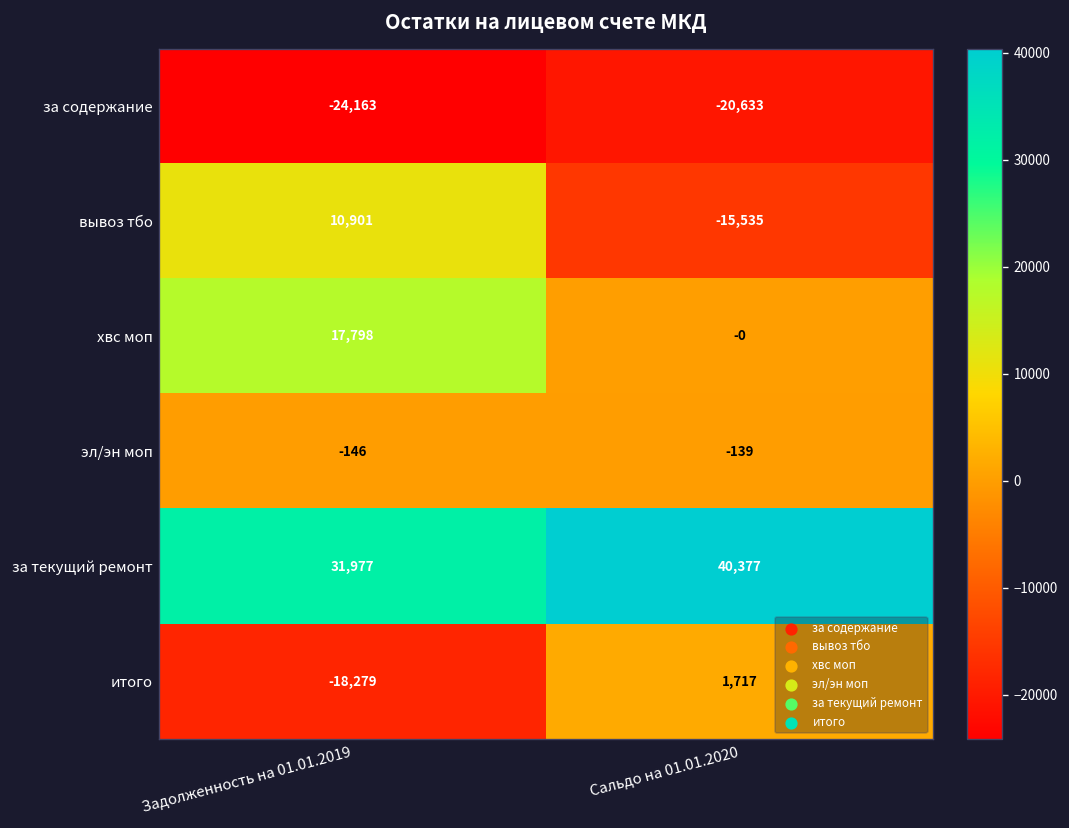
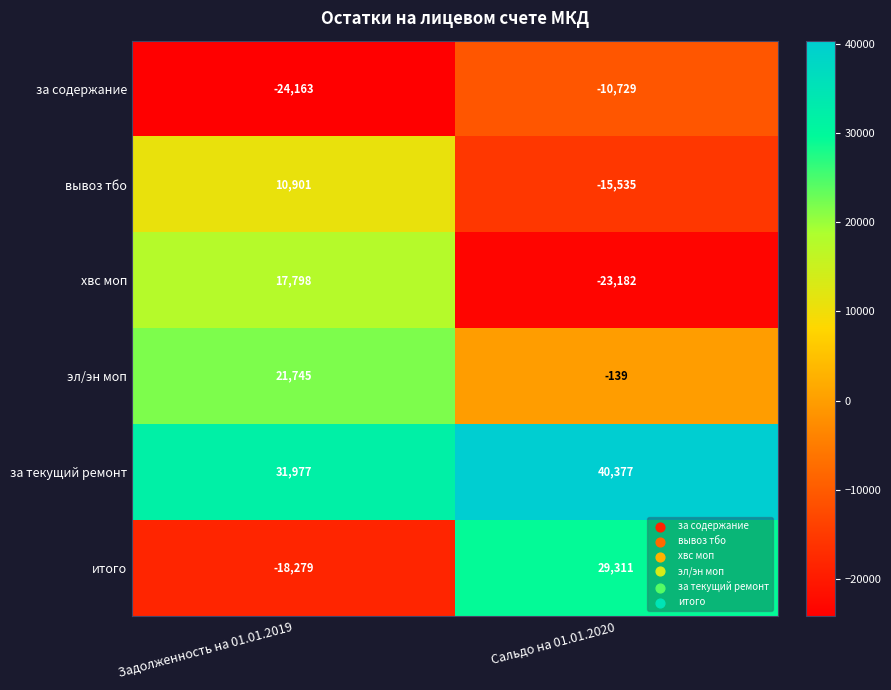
  {
    "за содержание": {
      "Задолженность на 01.01.2019": "-24,163",
-     "Сальдо на 01.01.2020": "-20,633"
+     "Сальдо на 01.01.2020": "-10,729"
    },
    "вывоз тбо": {
      "Задолженность на 01.01.2019": "10,901",
      "Сальдо на 01.01.2020": "-15,535"
    },
    "хвс моп": {
      "Задолженность на 01.01.2019": "17,798",
-     "Сальдо на 01.01.2020": "-0"
+     "Сальдо на 01.01.2020": "-23,182"
    },
    "эл/эн моп": {
-     "Задолженность на 01.01.2019": "-146",
+     "Задолженность на 01.01.2019": "21,745",
      "Сальдо на 01.01.2020": "-139"
    },
    "за текущий ремонт": {
      "Задолженность на 01.01.2019": "31,977",
      "Сальдо на 01.01.2020": "40,377"
    },
    "итого": {
      "Задолженность на 01.01.2019": "-18,279",
-     "Сальдо на 01.01.2020": "1,717"
+     "Сальдо на 01.01.2020": "29,311"
    }
  }
